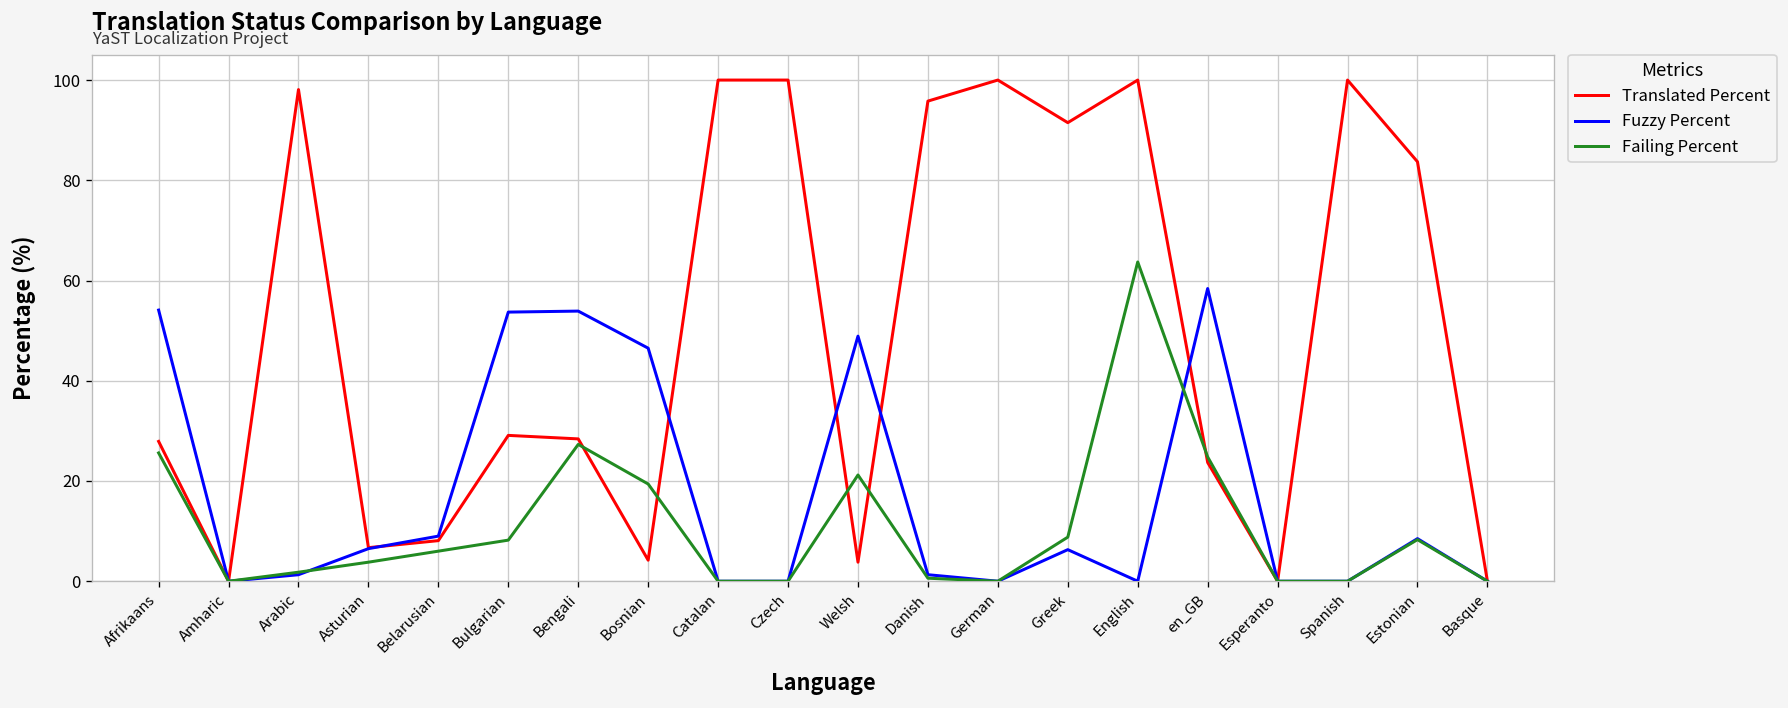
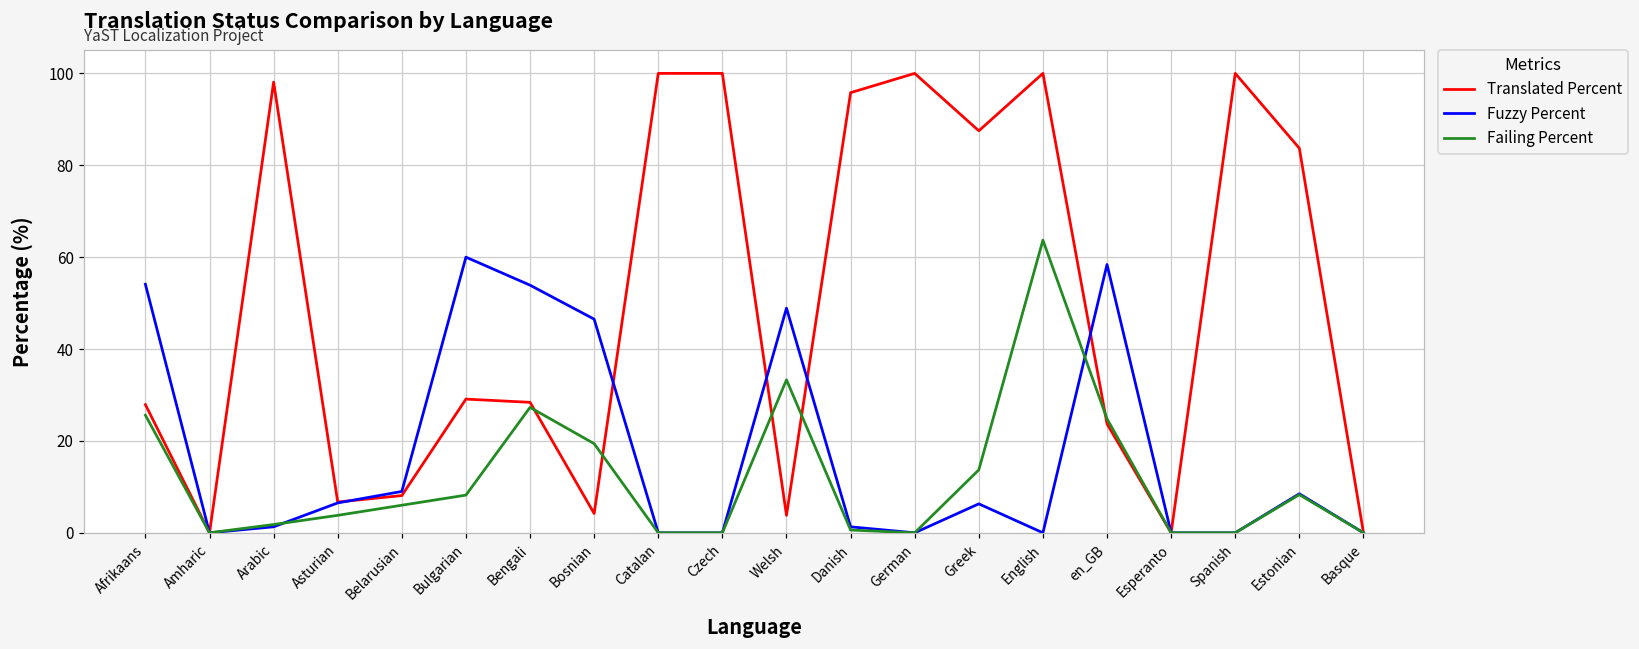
  {
    "Translated Percent": {
      "Afrikaans": 28,
      "Arabic": 98,
      "Belarusian": 8,
      "Bulgarian": 29,
      "Bengali": 28,
      "Bosnian": 4,
      "Catalan": 100,
      "Czech": 100,
      "Welsh": 4,
      "Danish": 96,
      "German": 100,
-     "Greek": 92,
+     "Greek": 88,
      "English": 100,
      "en_GB": 24,
      "Spanish": 100,
      "Estonian": 84
    },
    "Fuzzy Percent": {
      "Afrikaans": 54,
      "Belarusian": 9,
-     "Bulgarian": 54,
+     "Bulgarian": 60,
      "Bengali": 54,
      "Bosnian": 47,
      "Welsh": 49,
      "Danish": 1,
      "Greek": 6,
      "English": 0,
      "en_GB": 58
    },
    "Failing Percent": {
      "Afrikaans": 26,
      "Asturian": 4,
      "Belarusian": 6,
      "Bulgarian": 8,
      "Bengali": 27,
      "Bosnian": 19,
-     "Welsh": 21,
+     "Welsh": 33,
      "Danish": 1,
-     "Greek": 9,
+     "Greek": 14,
      "English": 64,
      "en_GB": 25
    }
  }
